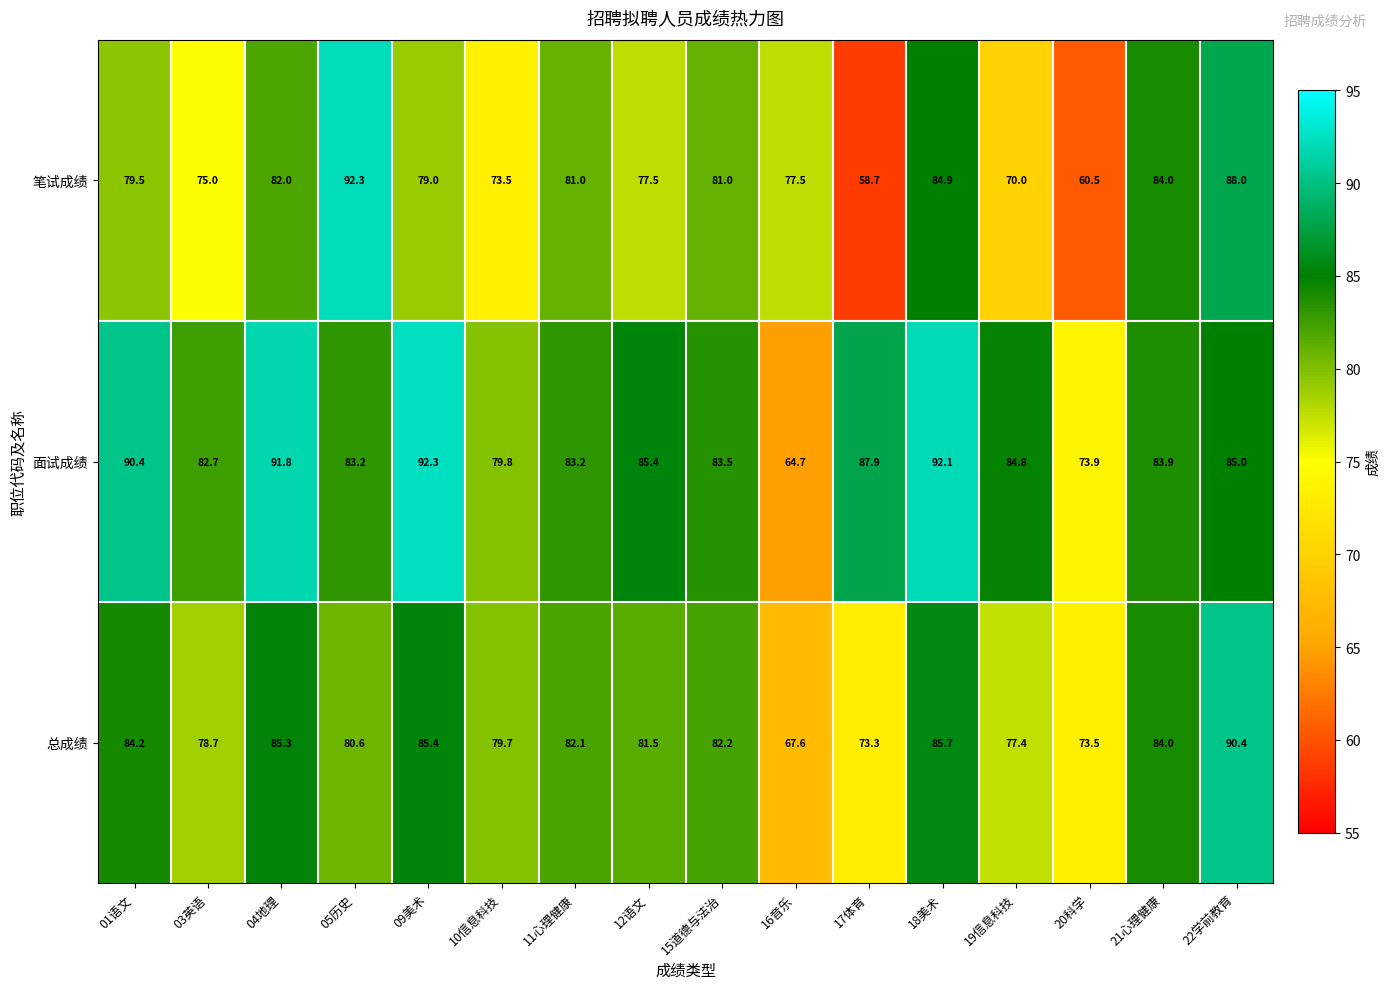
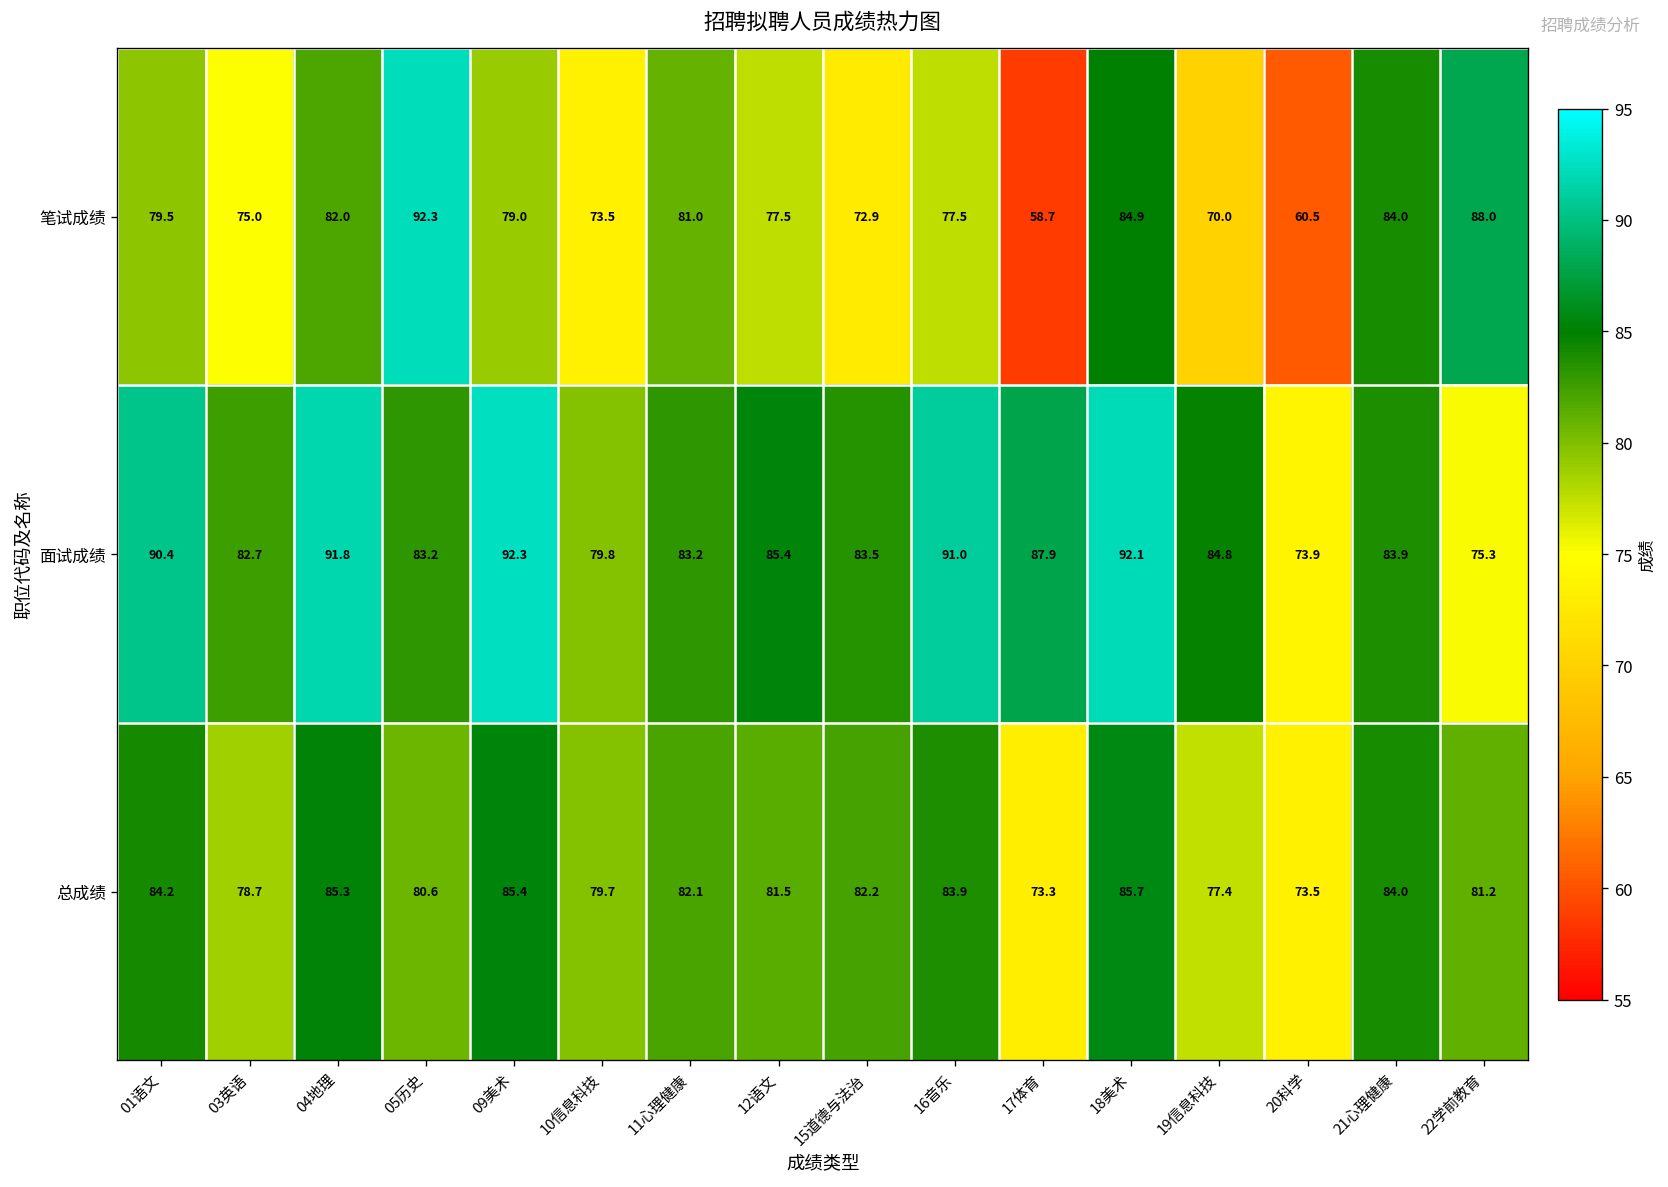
  {
    "笔试成绩": {
      "01语文": 79.5,
      "03英语": 75.0,
      "04地理": 82.0,
      "05历史": 92.3,
      "09美术": 79.0,
      "10信息科技": 73.5,
      "11心理健康": 81.0,
      "12语文": 77.5,
-     "15道德与法治": 81.0,
+     "15道德与法治": 72.9,
      "16音乐": 77.5,
      "17体育": 58.7,
      "18美术": 84.9,
      "19信息科技": 70.0,
      "20科学": 60.5,
      "21心理健康": 84.0,
      "22学前教育": 88.0
    },
    "面试成绩": {
      "01语文": 90.4,
      "03英语": 82.7,
      "04地理": 91.8,
      "05历史": 83.2,
      "09美术": 92.3,
      "10信息科技": 79.8,
      "11心理健康": 83.2,
      "12语文": 85.4,
      "15道德与法治": 83.5,
-     "16音乐": 64.7,
+     "16音乐": 91.0,
      "17体育": 87.9,
      "18美术": 92.1,
      "19信息科技": 84.8,
      "20科学": 73.9,
      "21心理健康": 83.9,
-     "22学前教育": 85.0
+     "22学前教育": 75.3
    },
    "总成绩": {
      "01语文": 84.2,
      "03英语": 78.7,
      "04地理": 85.3,
      "05历史": 80.6,
      "09美术": 85.4,
      "10信息科技": 79.7,
      "11心理健康": 82.1,
      "12语文": 81.5,
      "15道德与法治": 82.2,
-     "16音乐": 67.6,
+     "16音乐": 83.9,
      "17体育": 73.3,
      "18美术": 85.7,
      "19信息科技": 77.4,
      "20科学": 73.5,
      "21心理健康": 84.0,
-     "22学前教育": 90.4
+     "22学前教育": 81.2
    }
  }
